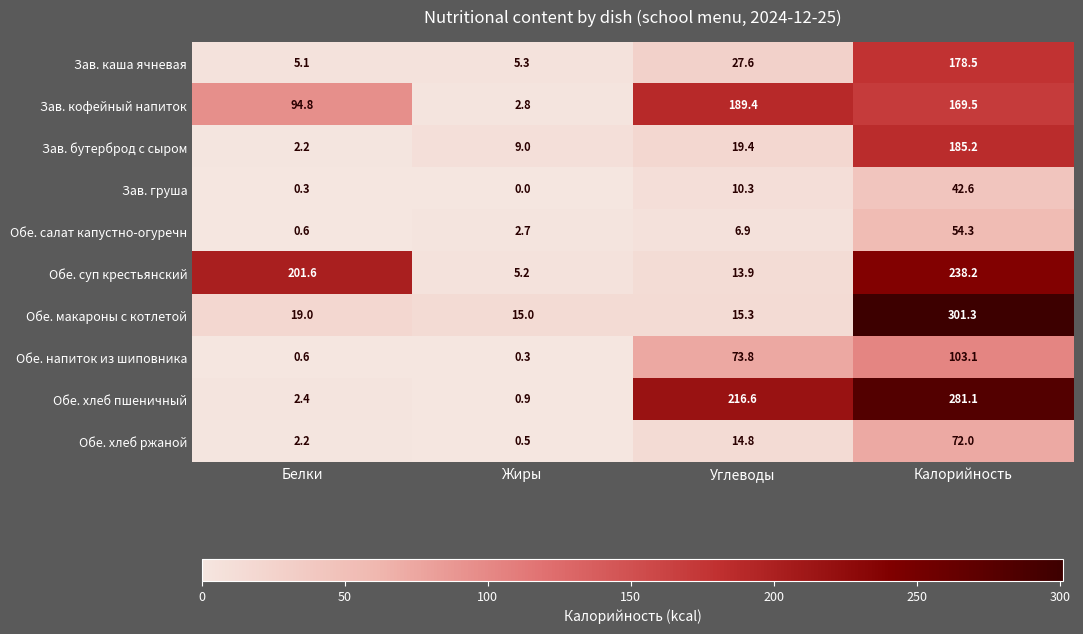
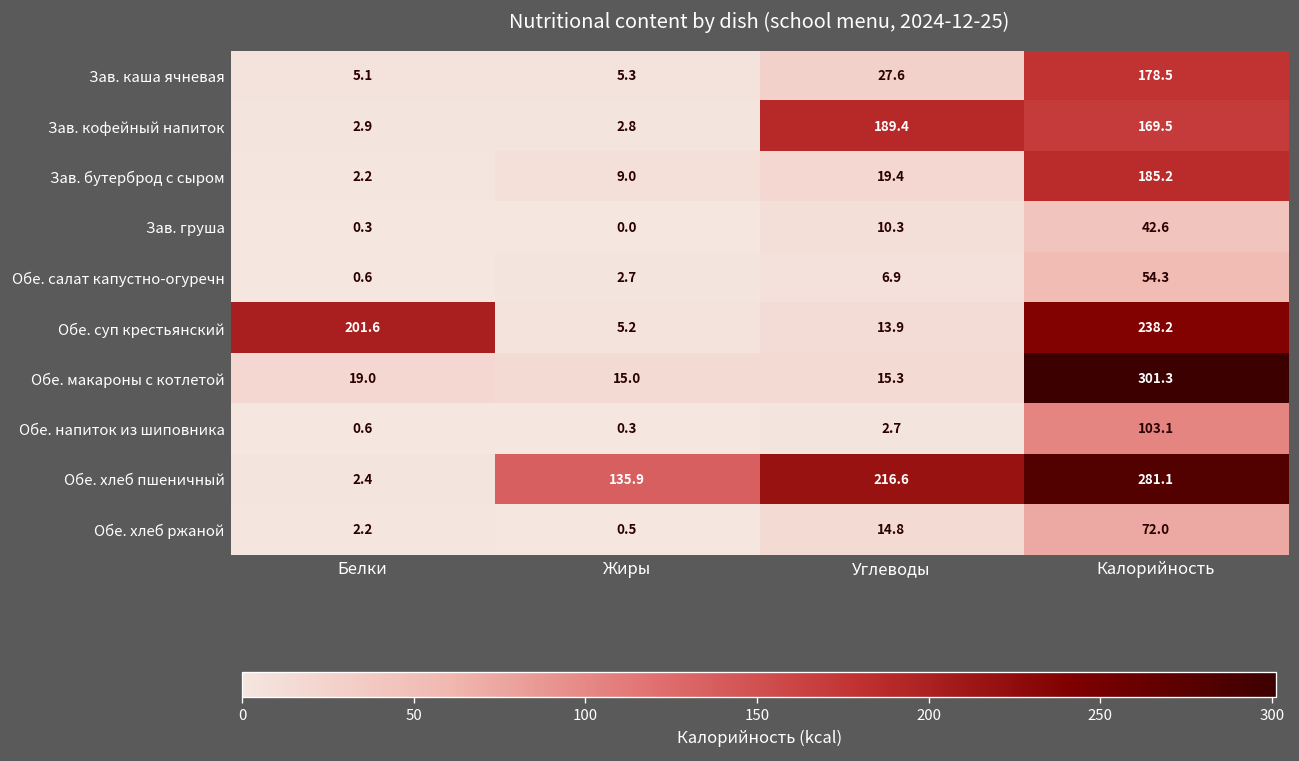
  {
    "Зав. каша ячневая": {
      "Белки": 5.1,
      "Жиры": 5.3,
      "Углеводы": 27.6,
      "Калорийность": 178.5
    },
    "Зав. кофейный напиток": {
-     "Белки": 94.8,
+     "Белки": 2.9,
      "Жиры": 2.8,
      "Углеводы": 189.4,
      "Калорийность": 169.5
    },
    "Зав. бутерброд с сыром": {
      "Белки": 2.2,
      "Жиры": 9.0,
      "Углеводы": 19.4,
      "Калорийность": 185.2
    },
    "Зав. груша": {
      "Белки": 0.3,
      "Жиры": 0.0,
      "Углеводы": 10.3,
      "Калорийность": 42.6
    },
    "Обе. салат капустно-огуречн": {
      "Белки": 0.6,
      "Жиры": 2.7,
      "Углеводы": 6.9,
      "Калорийность": 54.3
    },
    "Обе. суп крестьянский": {
      "Белки": 201.6,
      "Жиры": 5.2,
      "Углеводы": 13.9,
      "Калорийность": 238.2
    },
    "Обе. макароны с котлетой": {
      "Белки": 19.0,
      "Жиры": 15.0,
      "Углеводы": 15.3,
      "Калорийность": 301.3
    },
    "Обе. напиток из шиповника": {
      "Белки": 0.6,
      "Жиры": 0.3,
-     "Углеводы": 73.8,
+     "Углеводы": 2.7,
      "Калорийность": 103.1
    },
    "Обе. хлеб пшеничный": {
      "Белки": 2.4,
-     "Жиры": 0.9,
+     "Жиры": 135.9,
      "Углеводы": 216.6,
      "Калорийность": 281.1
    },
    "Обе. хлеб ржаной": {
      "Белки": 2.2,
      "Жиры": 0.5,
      "Углеводы": 14.8,
      "Калорийность": 72.0
    }
  }
